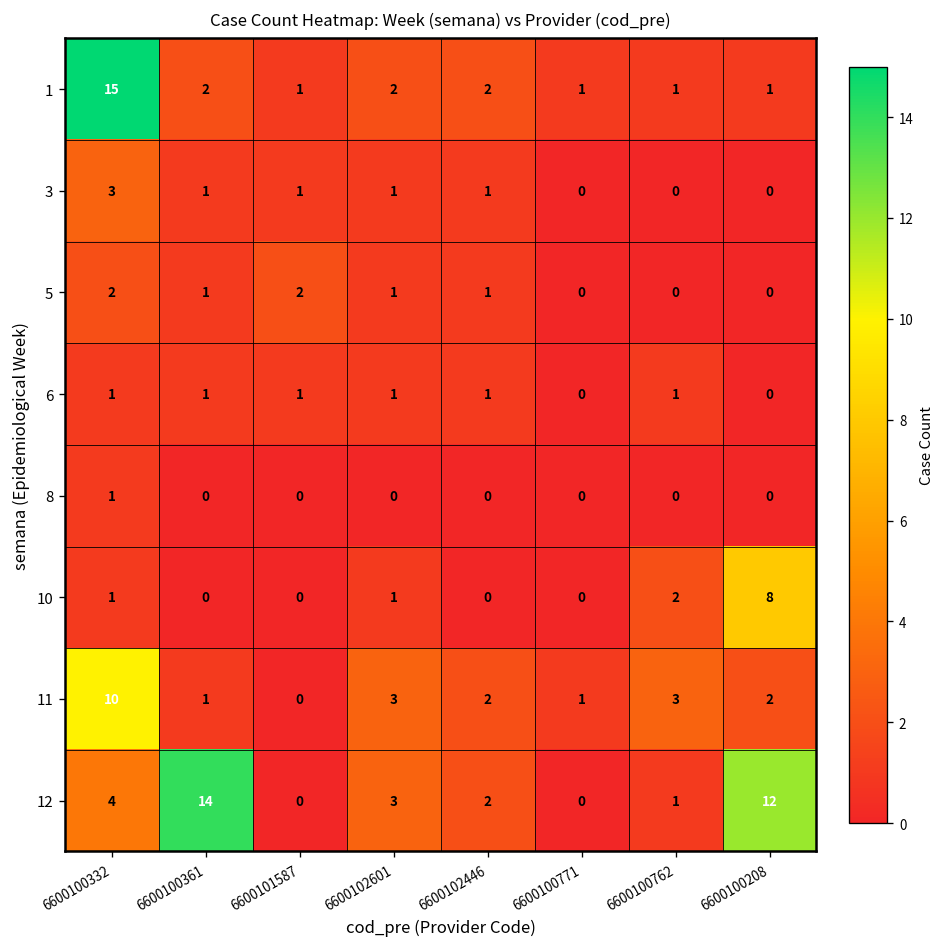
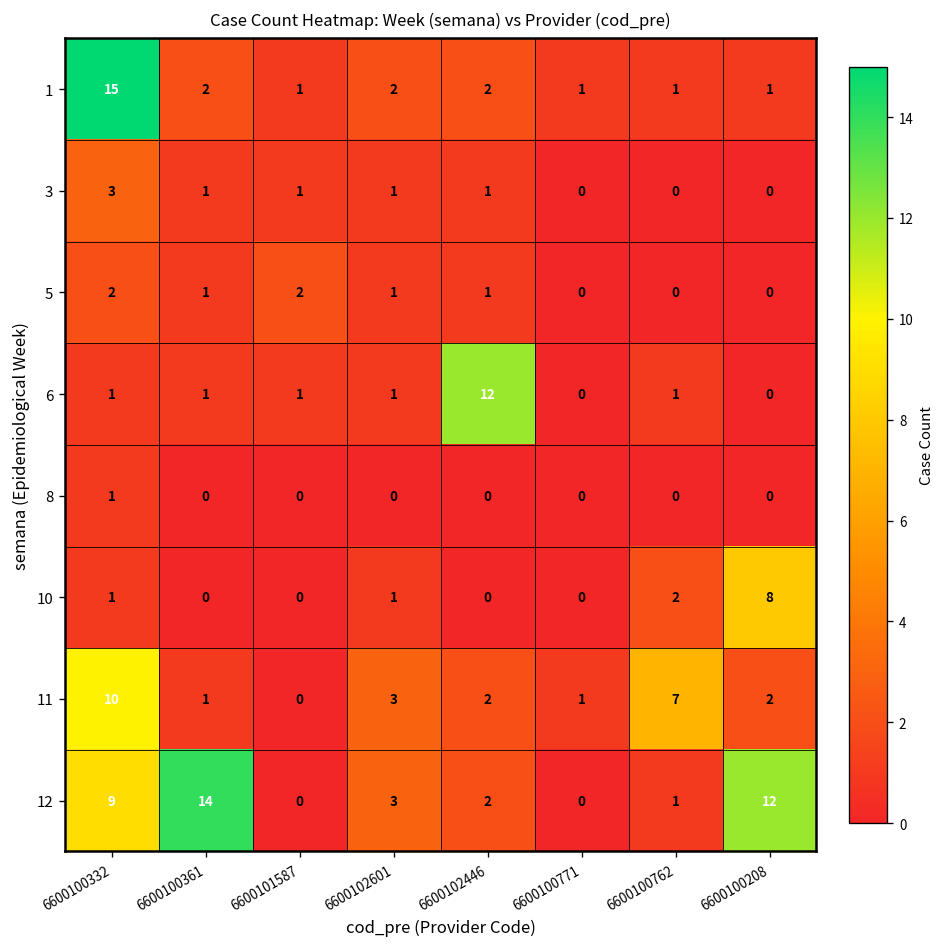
  {
    "1": {
      "6600100332": 15,
      "6600100361": 2,
      "6600101587": 1,
      "6600102601": 2,
      "6600102446": 2,
      "6600100771": 1,
      "6600100762": 1,
      "6600100208": 1
    },
    "3": {
      "6600100332": 3,
      "6600100361": 1,
      "6600101587": 1,
      "6600102601": 1,
      "6600102446": 1,
      "6600100771": 0,
      "6600100762": 0,
      "6600100208": 0
    },
    "5": {
      "6600100332": 2,
      "6600100361": 1,
      "6600101587": 2,
      "6600102601": 1,
      "6600102446": 1,
      "6600100771": 0,
      "6600100762": 0,
      "6600100208": 0
    },
    "6": {
      "6600100332": 1,
      "6600100361": 1,
      "6600101587": 1,
      "6600102601": 1,
-     "6600102446": 1,
+     "6600102446": 12,
      "6600100771": 0,
      "6600100762": 1,
      "6600100208": 0
    },
    "8": {
      "6600100332": 1,
      "6600100361": 0,
      "6600101587": 0,
      "6600102601": 0,
      "6600102446": 0,
      "6600100771": 0,
      "6600100762": 0,
      "6600100208": 0
    },
    "10": {
      "6600100332": 1,
      "6600100361": 0,
      "6600101587": 0,
      "6600102601": 1,
      "6600102446": 0,
      "6600100771": 0,
      "6600100762": 2,
      "6600100208": 8
    },
    "11": {
      "6600100332": 10,
      "6600100361": 1,
      "6600101587": 0,
      "6600102601": 3,
      "6600102446": 2,
      "6600100771": 1,
-     "6600100762": 3,
+     "6600100762": 7,
      "6600100208": 2
    },
    "12": {
-     "6600100332": 4,
+     "6600100332": 9,
      "6600100361": 14,
      "6600101587": 0,
      "6600102601": 3,
      "6600102446": 2,
      "6600100771": 0,
      "6600100762": 1,
      "6600100208": 12
    }
  }
